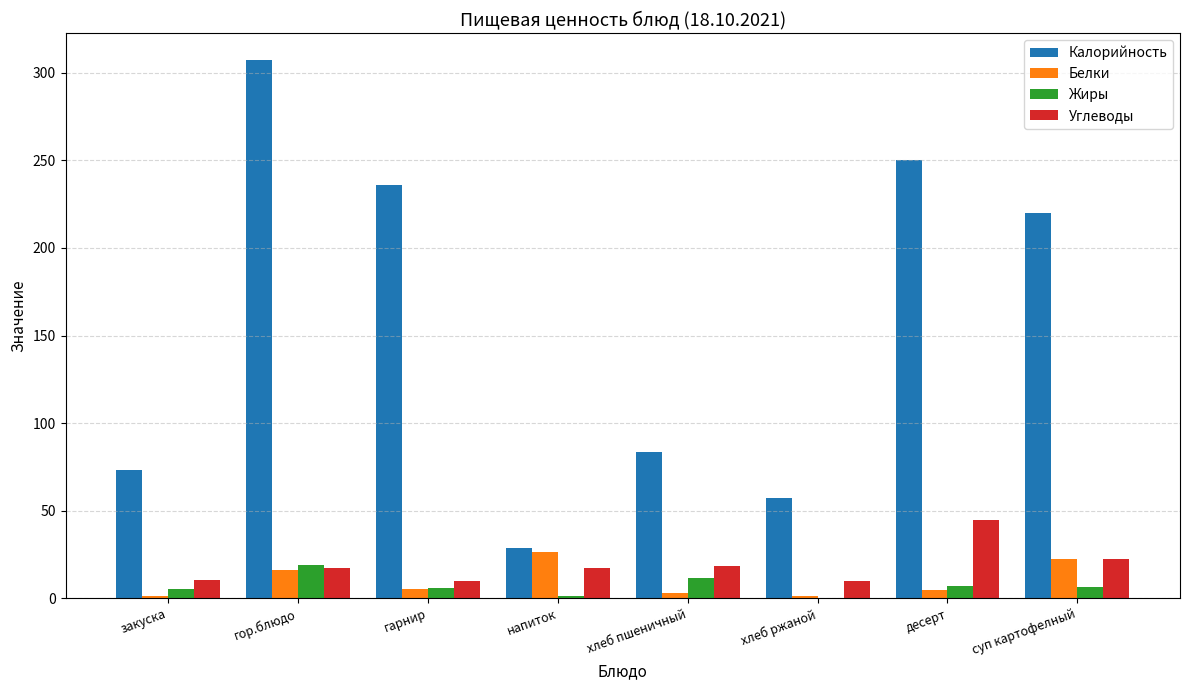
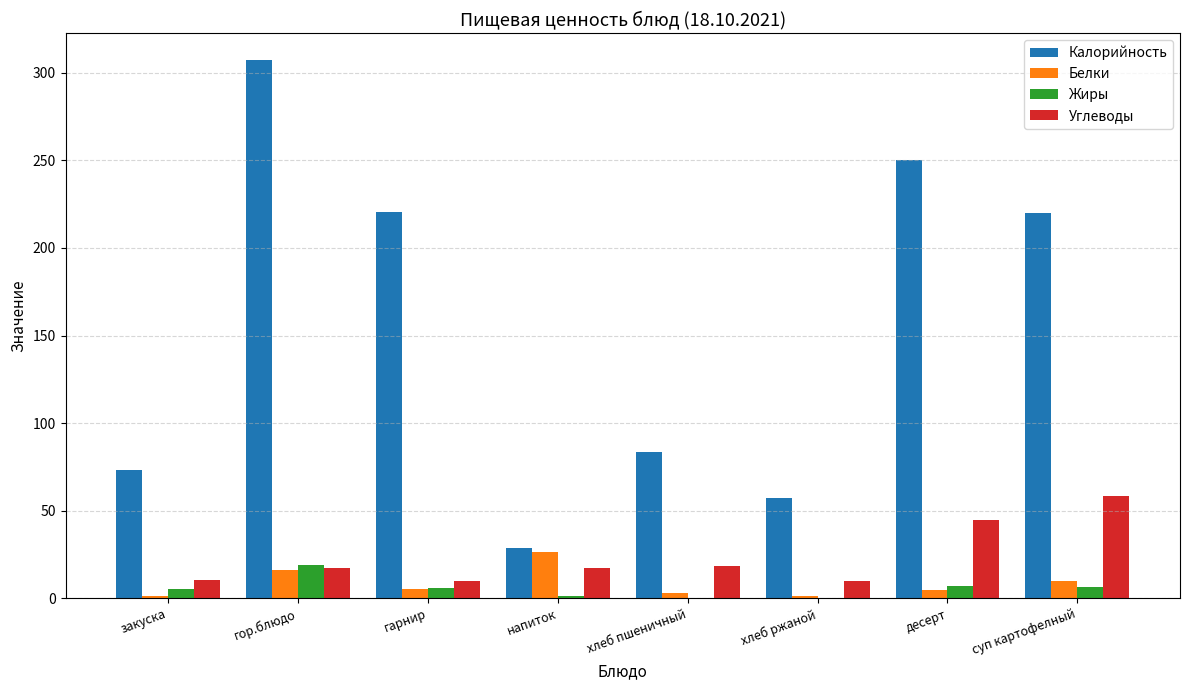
  {
    "Калорийность": {
      "закуска": 73,
      "гор.блюдо": 307,
-     "гарнир": 236,
+     "гарнир": 221,
      "напиток": 29,
      "хлеб пшеничный": 84,
      "хлеб ржаной": 57,
      "десерт": 250,
      "суп картофелный": 220
    },
    "Белки": {
      "гор.блюдо": 16,
      "гарнир": 5,
      "напиток": 26,
      "хлеб пшеничный": 3,
      "хлеб ржаной": 2,
      "десерт": 5,
-     "суп картофелный": 23
+     "суп картофелный": 10
    },
    "Жиры": {
      "закуска": 5,
      "гор.блюдо": 19,
      "гарнир": 6,
      "напиток": 2,
-     "хлеб пшеничный": 12,
+     "хлеб пшеничный": 0,
      "десерт": 7,
      "суп картофелный": 6
    },
    "Углеводы": {
      "закуска": 11,
      "гор.блюдо": 18,
      "гарнир": 10,
      "напиток": 17,
      "хлеб пшеничный": 18,
      "хлеб ржаной": 10,
      "десерт": 45,
-     "суп картофелный": 22
+     "суп картофелный": 58
    }
  }
